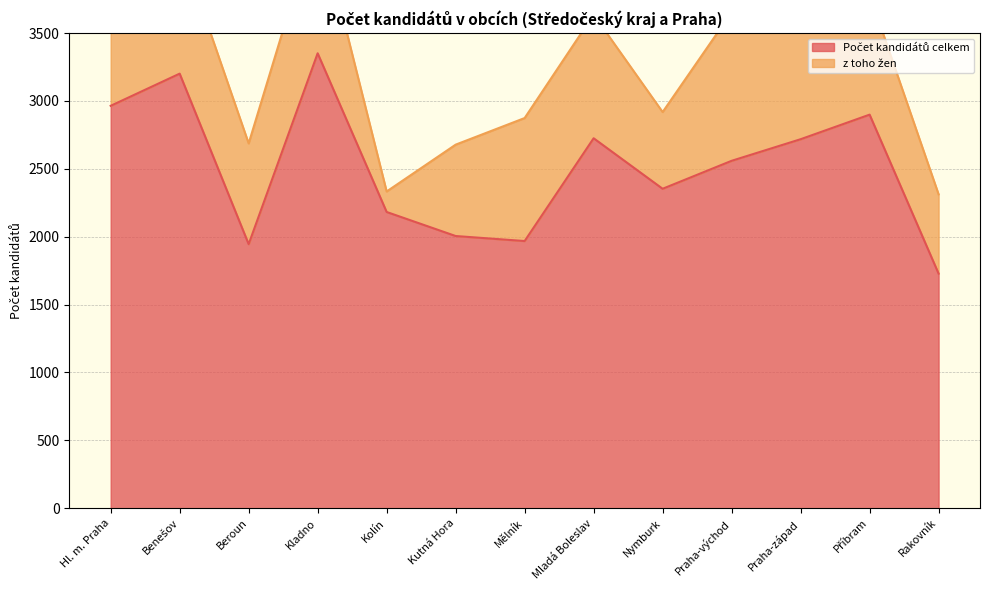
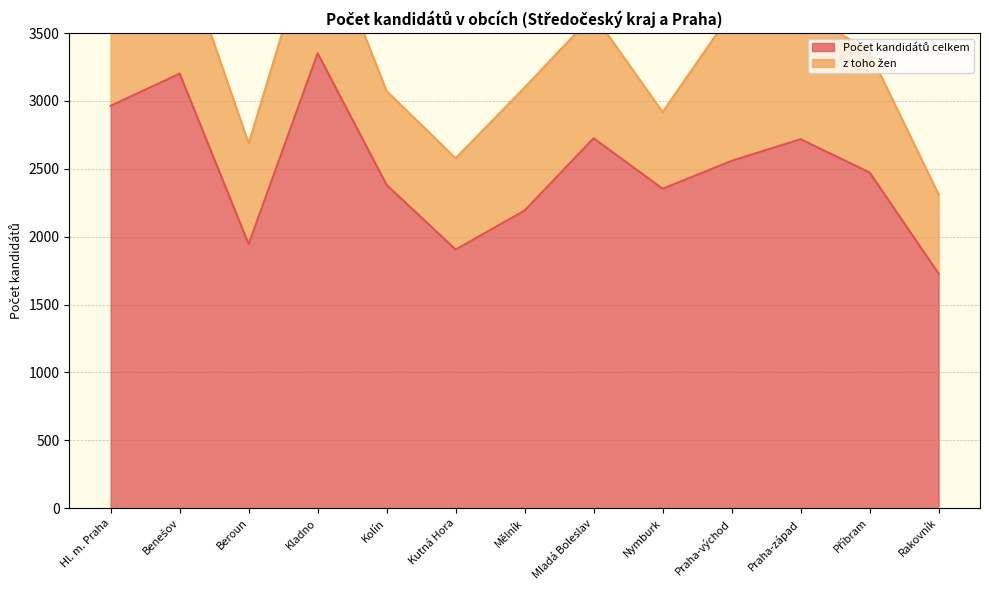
  {
    "Počet kandidátů celkem": {
      "Hl. m. Praha": 2960,
      "Benešov": 3200,
      "Beroun": 1950,
      "Kladno": 3350,
-     "Kolín": 2180,
-     "Kutná Hora": 2010,
-     "Mělník": 1970,
+     "Kolín": 2380,
+     "Kutná Hora": 1910,
+     "Mělník": 2190,
      "Mladá Boleslav": 2730,
      "Nymburk": 2350,
      "Praha-východ": 2560,
      "Praha-západ": 2720,
-     "Příbram": 2900,
+     "Příbram": 2470,
      "Rakovník": 1730
    },
    "z toho žen": {
      "Beroun": 740,
-     "Kolín": 150,
+     "Kolín": 690,
      "Kutná Hora": 670,
      "Mělník": 910,
      "Nymburk": 570,
      "Rakovník": 580
    }
  }
